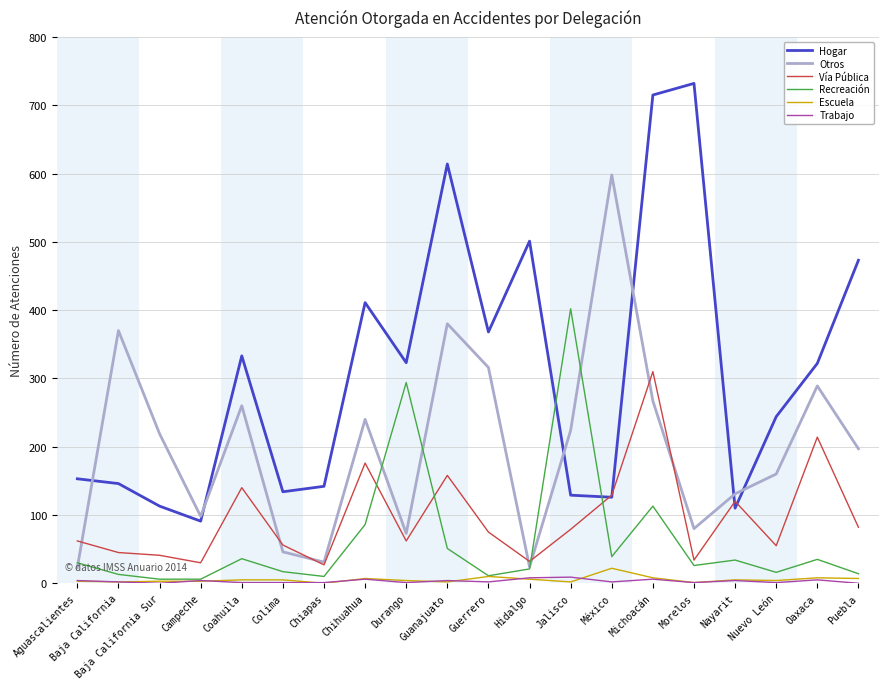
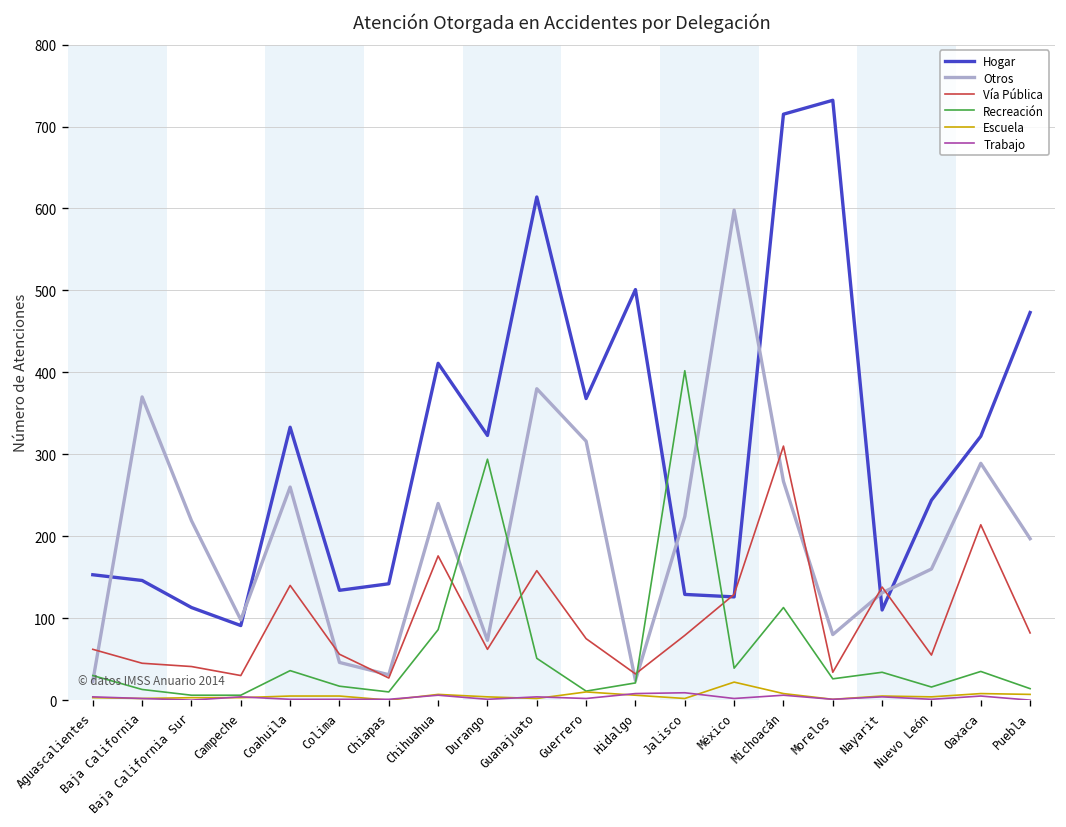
  {
    "Hogar": {
      "Aguascalientes": 150,
      "Baja California": 150,
      "Baja California Sur": 110,
      "Campeche": 90,
      "Coahuila": 330,
      "Colima": 130,
      "Chiapas": 140,
      "Chihuahua": 410,
      "Durango": 320,
      "Guanajuato": 610,
      "Guerrero": 370,
      "Hidalgo": 500,
      "Jalisco": 130,
      "Michoacán": 720,
      "Morelos": 730,
      "Nayarit": 110,
      "Nuevo León": 240,
      "Oaxaca": 320,
      "Puebla": 470
    },
    "Otros": {
      "Baja California": 370,
      "Baja California Sur": 220,
      "Campeche": 100,
      "Coahuila": 260,
      "Colima": 50,
      "Chiapas": 30,
      "Chihuahua": 240,
      "Durango": 70,
      "Guanajuato": 380,
      "Guerrero": 320,
      "Jalisco": 220,
      "México": 600,
      "Michoacán": 270,
      "Morelos": 80,
      "Nayarit": 130,
      "Nuevo León": 160,
      "Oaxaca": 290,
      "Puebla": 200
    },
    "Vía Pública": {
      "Aguascalientes": 60,
      "Baja California": 50,
      "Baja California Sur": 40,
      "Campeche": 30,
      "Coahuila": 140,
      "Colima": 60,
      "Chiapas": 30,
      "Chihuahua": 180,
      "Durango": 60,
      "Guanajuato": 160,
      "Guerrero": 80,
      "Hidalgo": 30,
      "Jalisco": 80,
      "Michoacán": 310,
      "Morelos": 30,
-     "Nayarit": 120,
+     "Nayarit": 140,
      "Nuevo León": 60,
      "Oaxaca": 210,
      "Puebla": 80
    },
    "Recreación": {
      "Baja California": 10,
      "Coahuila": 40,
      "Colima": 20,
      "Chiapas": 10,
      "Chihuahua": 90,
      "Durango": 290,
      "Guanajuato": 50,
      "Jalisco": 400,
      "México": 40,
      "Michoacán": 110,
      "Morelos": 30,
      "Nayarit": 30,
      "Nuevo León": 20,
      "Oaxaca": 40,
      "Puebla": 10
    },
    "Escuela": {
      "Coahuila": 10,
      "Colima": 10,
      "Jalisco": 0,
      "México": 20,
      "Puebla": 10
    },
    "Trabajo": {
      "Coahuila": 0,
      "Colima": 0,
      "Guerrero": 0,
      "Jalisco": 10,
      "México": 0,
      "Puebla": 0
    }
  }
